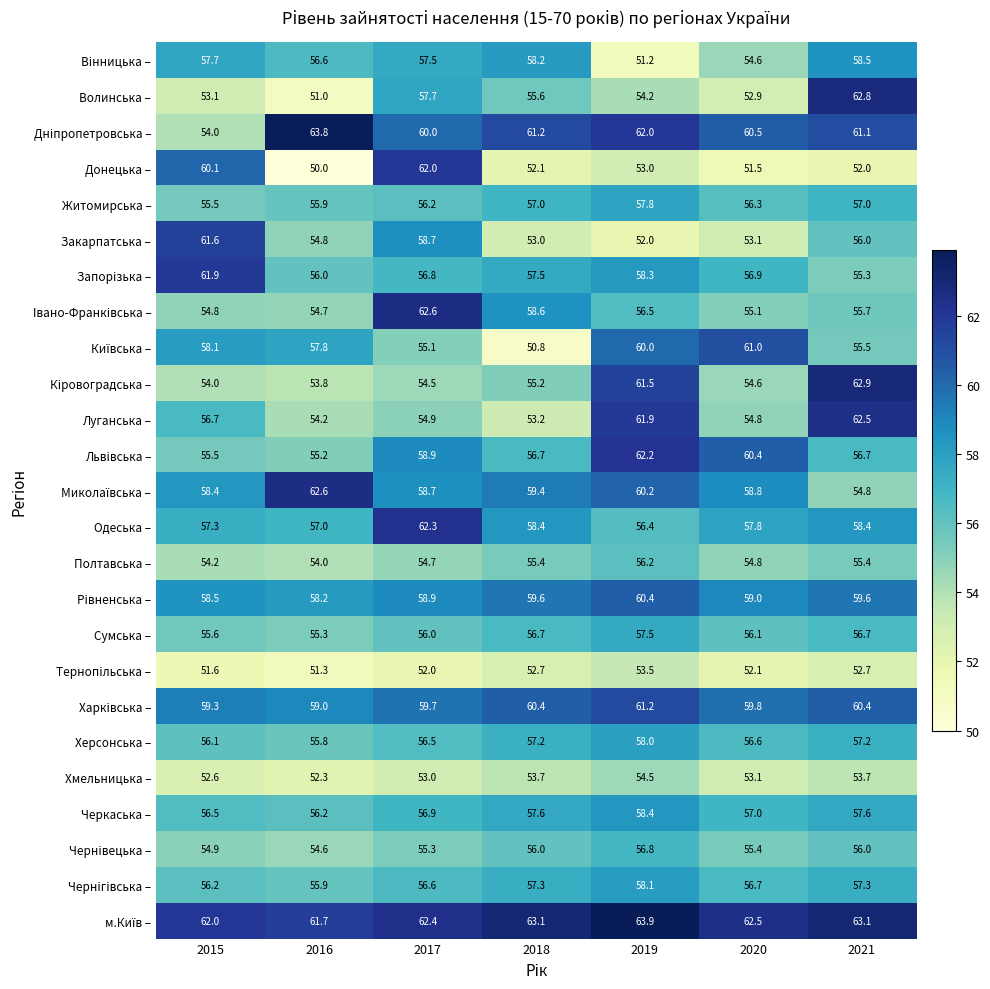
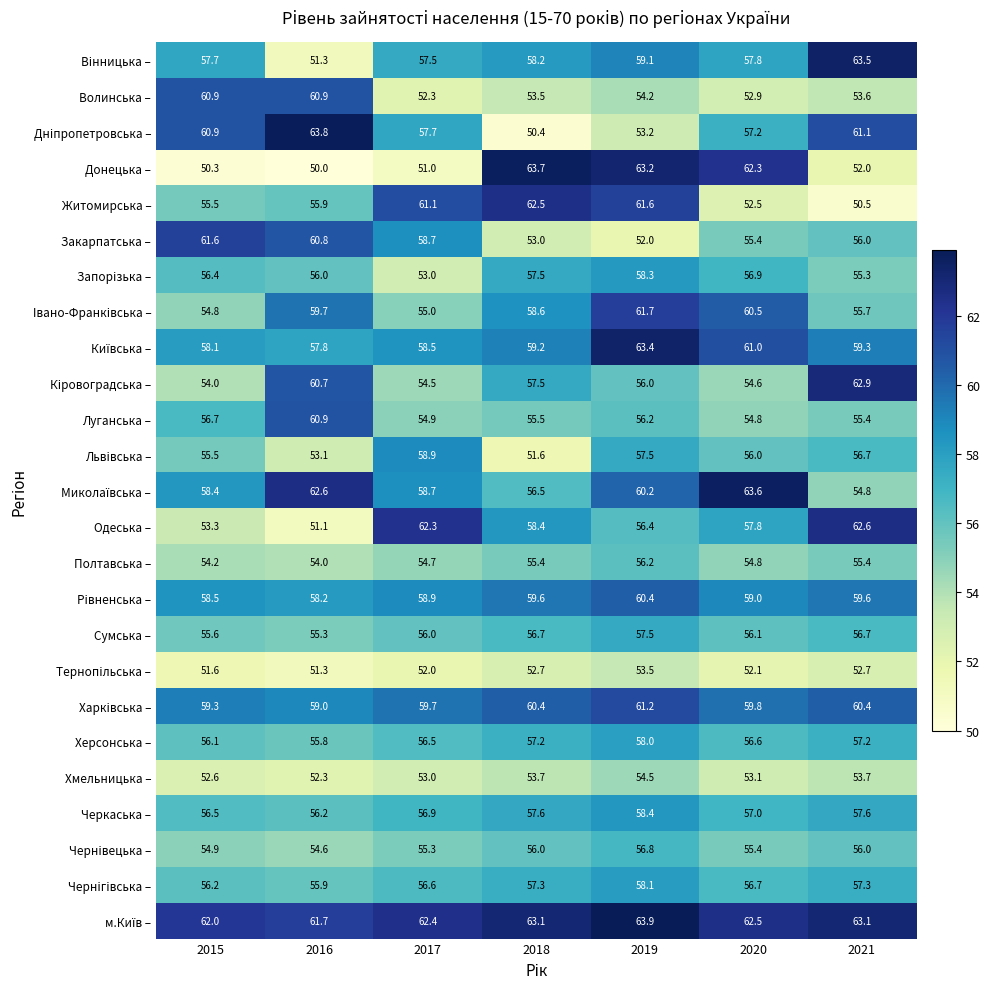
  {
    "Вінницька –": {
      "2015": 57.7,
-     "2016": 56.6,
+     "2016": 51.3,
      "2017": 57.5,
      "2018": 58.2,
-     "2019": 51.2,
-     "2020": 54.6,
-     "2021": 58.5
+     "2019": 59.1,
+     "2020": 57.8,
+     "2021": 63.5
    },
    "Волинська –": {
-     "2015": 53.1,
-     "2016": 51.0,
-     "2017": 57.7,
-     "2018": 55.6,
+     "2015": 60.9,
+     "2016": 60.9,
+     "2017": 52.3,
+     "2018": 53.5,
      "2019": 54.2,
      "2020": 52.9,
-     "2021": 62.8
+     "2021": 53.6
    },
    "Дніпропетровська –": {
-     "2015": 54.0,
+     "2015": 60.9,
      "2016": 63.8,
-     "2017": 60.0,
-     "2018": 61.2,
-     "2019": 62.0,
-     "2020": 60.5,
+     "2017": 57.7,
+     "2018": 50.4,
+     "2019": 53.2,
+     "2020": 57.2,
      "2021": 61.1
    },
    "Донецька –": {
-     "2015": 60.1,
+     "2015": 50.3,
      "2016": 50.0,
-     "2017": 62.0,
-     "2018": 52.1,
-     "2019": 53.0,
-     "2020": 51.5,
+     "2017": 51.0,
+     "2018": 63.7,
+     "2019": 63.2,
+     "2020": 62.3,
      "2021": 52.0
    },
    "Житомирська –": {
      "2015": 55.5,
      "2016": 55.9,
-     "2017": 56.2,
-     "2018": 57.0,
-     "2019": 57.8,
-     "2020": 56.3,
-     "2021": 57.0
+     "2017": 61.1,
+     "2018": 62.5,
+     "2019": 61.6,
+     "2020": 52.5,
+     "2021": 50.5
    },
    "Закарпатська –": {
      "2015": 61.6,
-     "2016": 54.8,
+     "2016": 60.8,
      "2017": 58.7,
      "2018": 53.0,
      "2019": 52.0,
-     "2020": 53.1,
+     "2020": 55.4,
      "2021": 56.0
    },
    "Запорізька –": {
-     "2015": 61.9,
+     "2015": 56.4,
      "2016": 56.0,
-     "2017": 56.8,
+     "2017": 53.0,
      "2018": 57.5,
      "2019": 58.3,
      "2020": 56.9,
      "2021": 55.3
    },
    "Івано-Франківська –": {
      "2015": 54.8,
-     "2016": 54.7,
-     "2017": 62.6,
+     "2016": 59.7,
+     "2017": 55.0,
      "2018": 58.6,
-     "2019": 56.5,
-     "2020": 55.1,
+     "2019": 61.7,
+     "2020": 60.5,
      "2021": 55.7
    },
    "Київська –": {
      "2015": 58.1,
      "2016": 57.8,
-     "2017": 55.1,
-     "2018": 50.8,
-     "2019": 60.0,
+     "2017": 58.5,
+     "2018": 59.2,
+     "2019": 63.4,
      "2020": 61.0,
-     "2021": 55.5
+     "2021": 59.3
    },
    "Кіровоградська –": {
      "2015": 54.0,
-     "2016": 53.8,
+     "2016": 60.7,
      "2017": 54.5,
-     "2018": 55.2,
-     "2019": 61.5,
+     "2018": 57.5,
+     "2019": 56.0,
      "2020": 54.6,
      "2021": 62.9
    },
    "Луганська –": {
      "2015": 56.7,
-     "2016": 54.2,
+     "2016": 60.9,
      "2017": 54.9,
-     "2018": 53.2,
-     "2019": 61.9,
+     "2018": 55.5,
+     "2019": 56.2,
      "2020": 54.8,
-     "2021": 62.5
+     "2021": 55.4
    },
    "Львівська –": {
      "2015": 55.5,
-     "2016": 55.2,
+     "2016": 53.1,
      "2017": 58.9,
-     "2018": 56.7,
-     "2019": 62.2,
-     "2020": 60.4,
+     "2018": 51.6,
+     "2019": 57.5,
+     "2020": 56.0,
      "2021": 56.7
    },
    "Миколаївська –": {
      "2015": 58.4,
      "2016": 62.6,
      "2017": 58.7,
-     "2018": 59.4,
+     "2018": 56.5,
      "2019": 60.2,
-     "2020": 58.8,
+     "2020": 63.6,
      "2021": 54.8
    },
    "Одеська –": {
-     "2015": 57.3,
-     "2016": 57.0,
+     "2015": 53.3,
+     "2016": 51.1,
      "2017": 62.3,
      "2018": 58.4,
      "2019": 56.4,
      "2020": 57.8,
-     "2021": 58.4
+     "2021": 62.6
    },
    "Полтавська –": {
      "2015": 54.2,
      "2016": 54.0,
      "2017": 54.7,
      "2018": 55.4,
      "2019": 56.2,
      "2020": 54.8,
      "2021": 55.4
    },
    "Рівненська –": {
      "2015": 58.5,
      "2016": 58.2,
      "2017": 58.9,
      "2018": 59.6,
      "2019": 60.4,
      "2020": 59.0,
      "2021": 59.6
    },
    "Сумська –": {
      "2015": 55.6,
      "2016": 55.3,
      "2017": 56.0,
      "2018": 56.7,
      "2019": 57.5,
      "2020": 56.1,
      "2021": 56.7
    },
    "Тернопільська –": {
      "2015": 51.6,
      "2016": 51.3,
      "2017": 52.0,
      "2018": 52.7,
      "2019": 53.5,
      "2020": 52.1,
      "2021": 52.7
    },
    "Харківська –": {
      "2015": 59.3,
      "2016": 59.0,
      "2017": 59.7,
      "2018": 60.4,
      "2019": 61.2,
      "2020": 59.8,
      "2021": 60.4
    },
    "Херсонська –": {
      "2015": 56.1,
      "2016": 55.8,
      "2017": 56.5,
      "2018": 57.2,
      "2019": 58.0,
      "2020": 56.6,
      "2021": 57.2
    },
    "Хмельницька –": {
      "2015": 52.6,
      "2016": 52.3,
      "2017": 53.0,
      "2018": 53.7,
      "2019": 54.5,
      "2020": 53.1,
      "2021": 53.7
    },
    "Черкаська –": {
      "2015": 56.5,
      "2016": 56.2,
      "2017": 56.9,
      "2018": 57.6,
      "2019": 58.4,
      "2020": 57.0,
      "2021": 57.6
    },
    "Чернівецька –": {
      "2015": 54.9,
      "2016": 54.6,
      "2017": 55.3,
      "2018": 56.0,
      "2019": 56.8,
      "2020": 55.4,
      "2021": 56.0
    },
    "Чернігівська –": {
      "2015": 56.2,
      "2016": 55.9,
      "2017": 56.6,
      "2018": 57.3,
      "2019": 58.1,
      "2020": 56.7,
      "2021": 57.3
    },
    "м.Київ –": {
      "2015": 62.0,
      "2016": 61.7,
      "2017": 62.4,
      "2018": 63.1,
      "2019": 63.9,
      "2020": 62.5,
      "2021": 63.1
    }
  }
